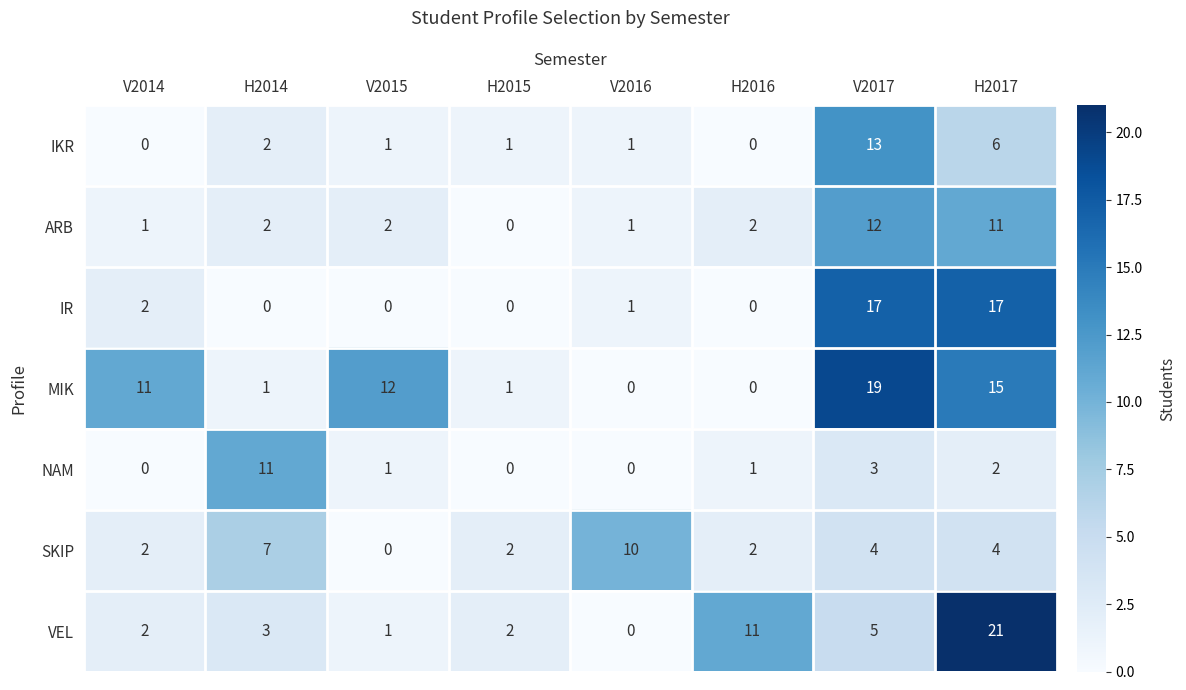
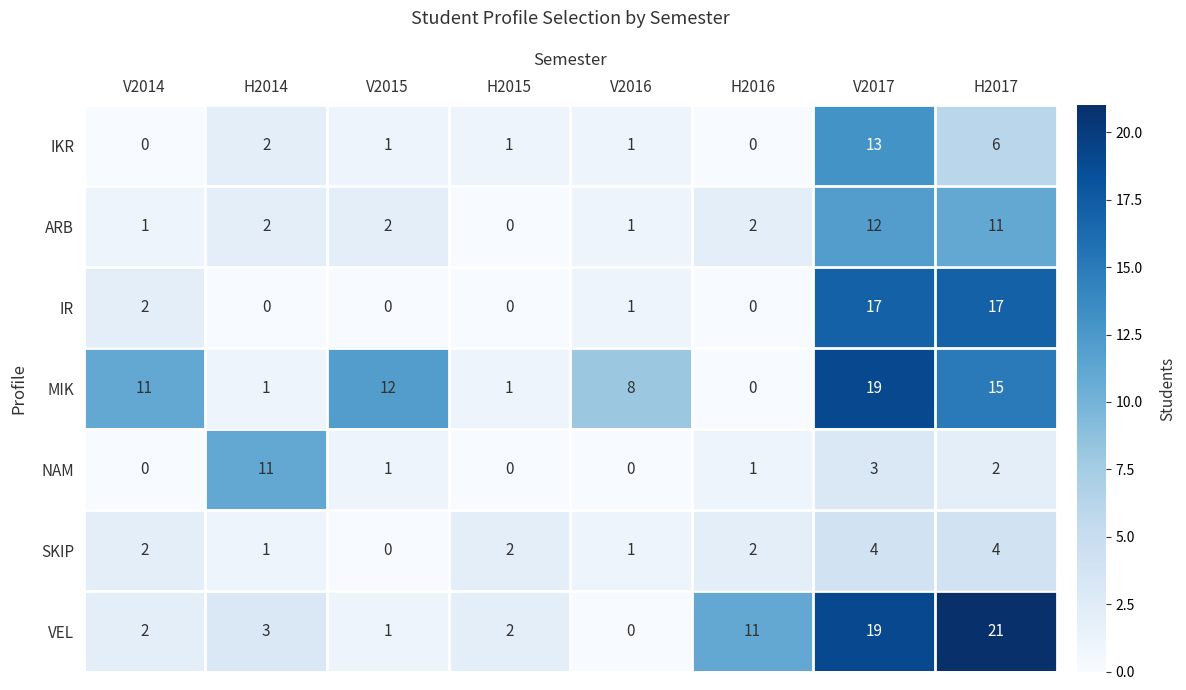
  {
    "IKR": {
      "V2014": 0,
      "H2014": 2,
      "V2015": 1,
      "H2015": 1,
      "V2016": 1,
      "H2016": 0,
      "V2017": 13,
      "H2017": 6
    },
    "ARB": {
      "V2014": 1,
      "H2014": 2,
      "V2015": 2,
      "H2015": 0,
      "V2016": 1,
      "H2016": 2,
      "V2017": 12,
      "H2017": 11
    },
    "IR": {
      "V2014": 2,
      "H2014": 0,
      "V2015": 0,
      "H2015": 0,
      "V2016": 1,
      "H2016": 0,
      "V2017": 17,
      "H2017": 17
    },
    "MIK": {
      "V2014": 11,
      "H2014": 1,
      "V2015": 12,
      "H2015": 1,
-     "V2016": 0,
+     "V2016": 8,
      "H2016": 0,
      "V2017": 19,
      "H2017": 15
    },
    "NAM": {
      "V2014": 0,
      "H2014": 11,
      "V2015": 1,
      "H2015": 0,
      "V2016": 0,
      "H2016": 1,
      "V2017": 3,
      "H2017": 2
    },
    "SKIP": {
      "V2014": 2,
-     "H2014": 7,
+     "H2014": 1,
      "V2015": 0,
      "H2015": 2,
-     "V2016": 10,
+     "V2016": 1,
      "H2016": 2,
      "V2017": 4,
      "H2017": 4
    },
    "VEL": {
      "V2014": 2,
      "H2014": 3,
      "V2015": 1,
      "H2015": 2,
      "V2016": 0,
      "H2016": 11,
-     "V2017": 5,
+     "V2017": 19,
      "H2017": 21
    }
  }
